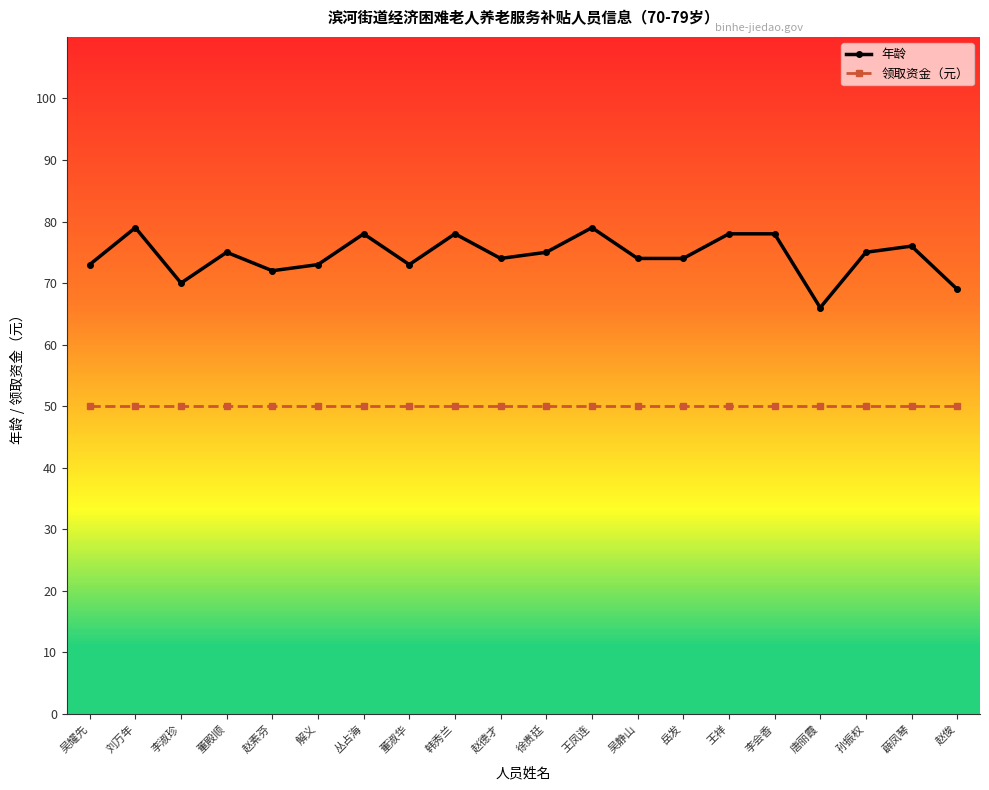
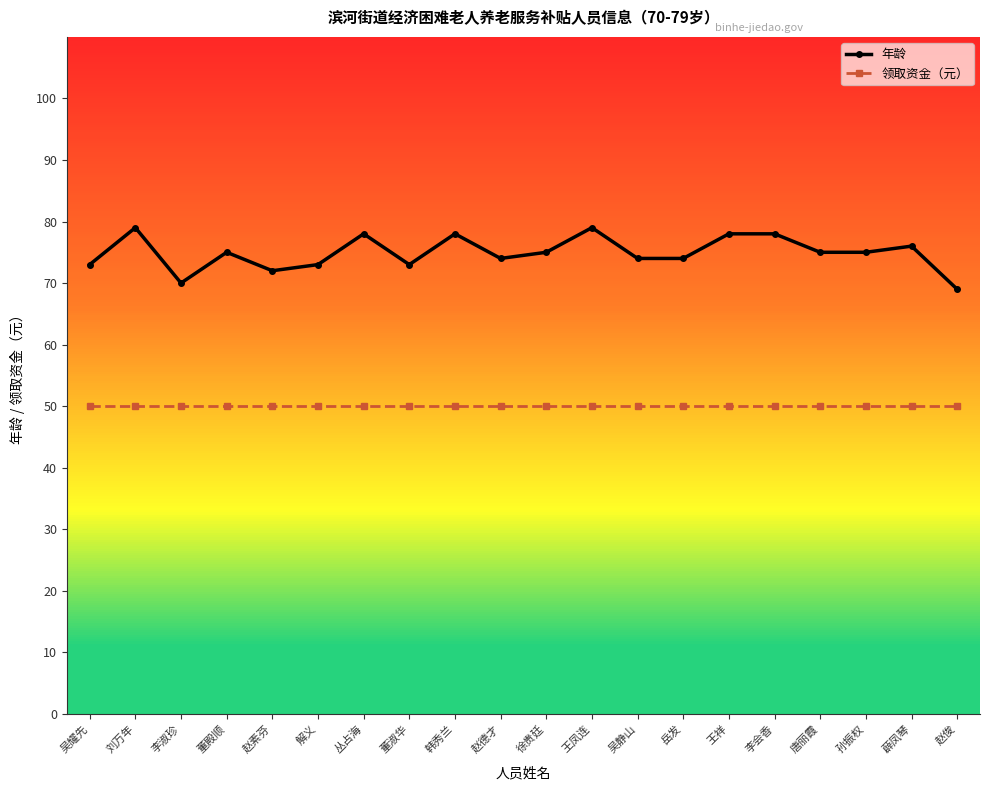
  {
    "年龄": {
      "吴耀先": 73,
      "刘万年": 79,
      "李淑珍": 70,
      "董殿顺": 75,
      "赵素芬": 72,
      "解义": 73,
      "丛占海": 78,
      "董淑华": 73,
      "韩秀兰": 78,
      "赵德才": 74,
      "徐贵廷": 75,
      "王凤连": 79,
      "吴静山": 74,
      "岳发": 74,
      "王祥": 78,
      "李会香": 78,
-     "唐丽霞": 66,
+     "唐丽霞": 75,
      "孙振权": 75,
      "薜凤琴": 76,
      "赵俊": 69
    },
    "领取资金（元）": {
      "吴耀先": 50,
      "刘万年": 50,
      "李淑珍": 50,
      "董殿顺": 50,
      "赵素芬": 50,
      "解义": 50,
      "丛占海": 50,
      "董淑华": 50,
      "韩秀兰": 50,
      "赵德才": 50,
      "徐贵廷": 50,
      "王凤连": 50,
      "吴静山": 50,
      "岳发": 50,
      "王祥": 50,
      "李会香": 50,
      "唐丽霞": 50,
      "孙振权": 50,
      "薜凤琴": 50,
      "赵俊": 50
    }
  }
